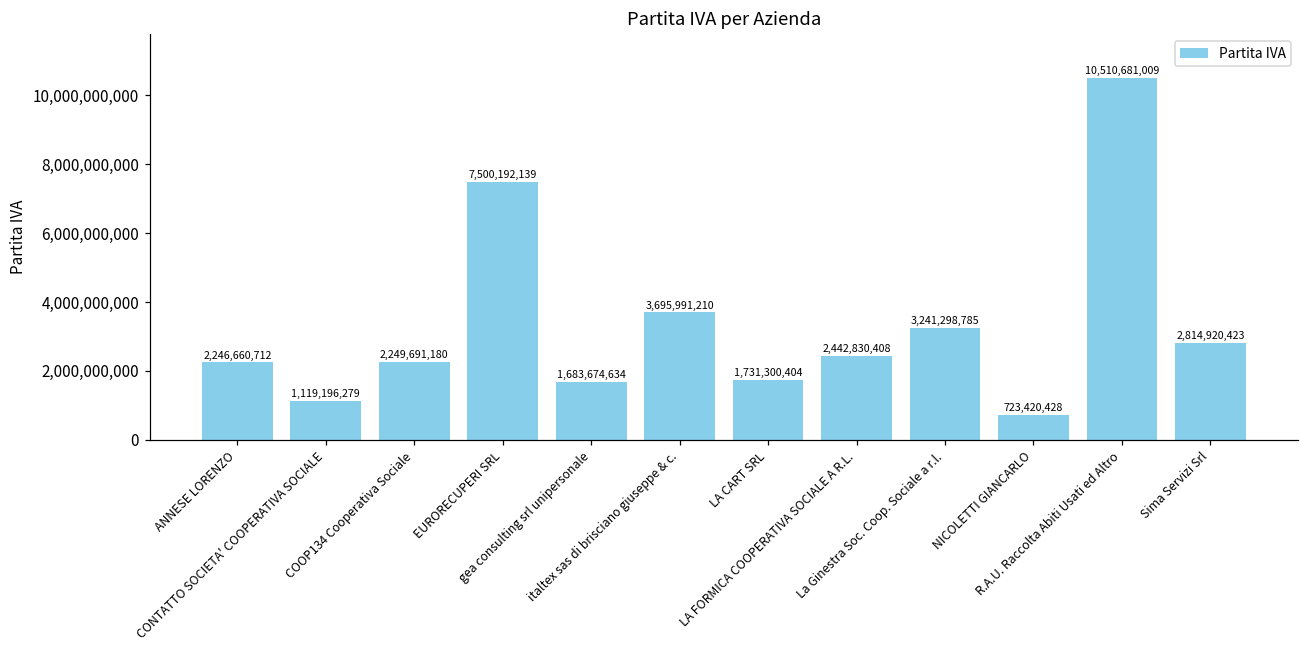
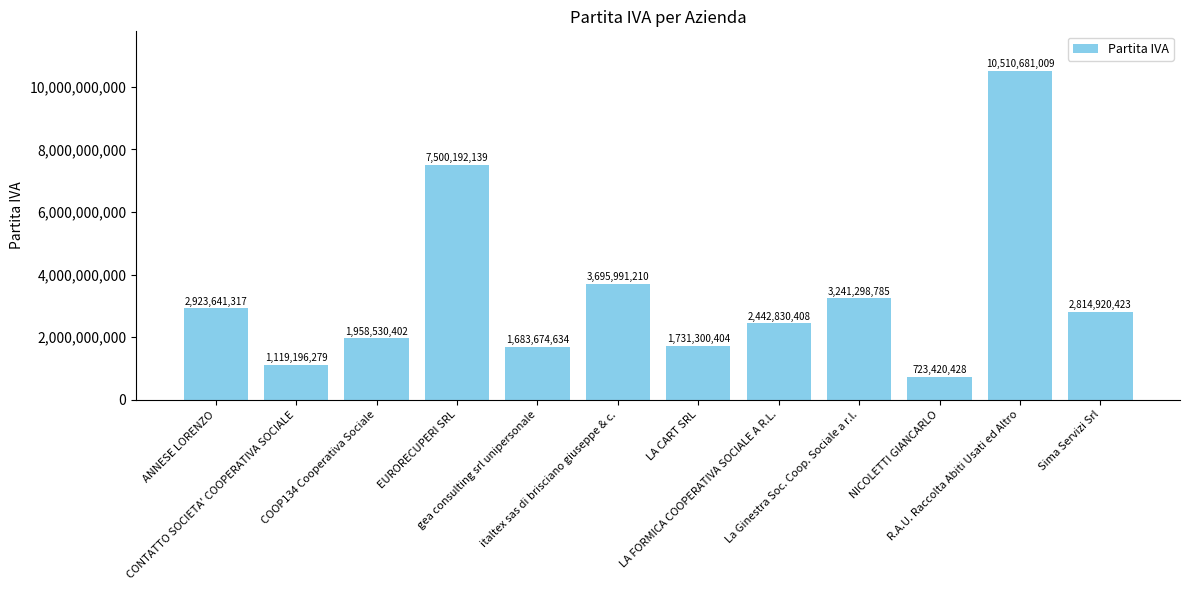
  {
-   "ANNESE LORENZO": "2,246,660,712",
+   "ANNESE LORENZO": "2,923,641,317",
    "CONTATTO SOCIETA' COOPERATIVA SOCIALE": "1,119,196,279",
-   "COOP134 Cooperativa Sociale": "2,249,691,180",
+   "COOP134 Cooperativa Sociale": "1,958,530,402",
    "EURORECUPERI SRL": "7,500,192,139",
    "gea consulting srl unipersonale": "1,683,674,634",
    "italtex sas di brisciano giuseppe & c.": "3,695,991,210",
    "LA CART SRL": "1,731,300,404",
    "LA FORMICA COOPERATIVA SOCIALE A R.L.": "2,442,830,408",
    "La Ginestra Soc. Coop. Sociale a r.l.": "3,241,298,785",
    "NICOLETTI GIANCARLO": "723,420,428",
    "R.A.U. Raccolta Abiti Usati ed Altro": "10,510,681,009",
    "Sima Servizi Srl": "2,814,920,423"
  }
